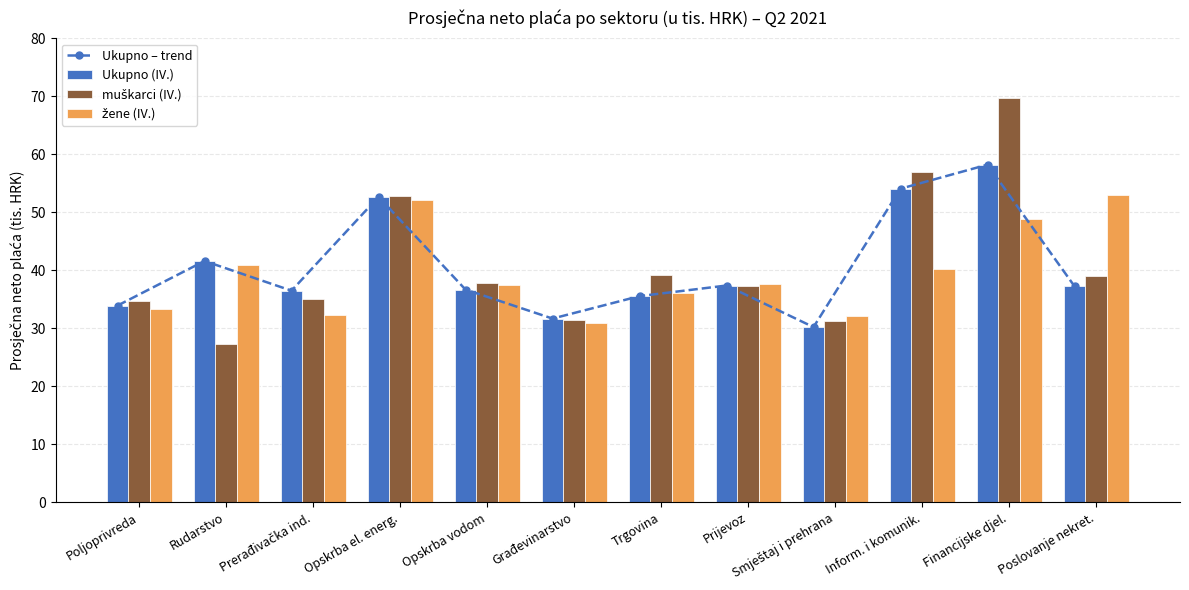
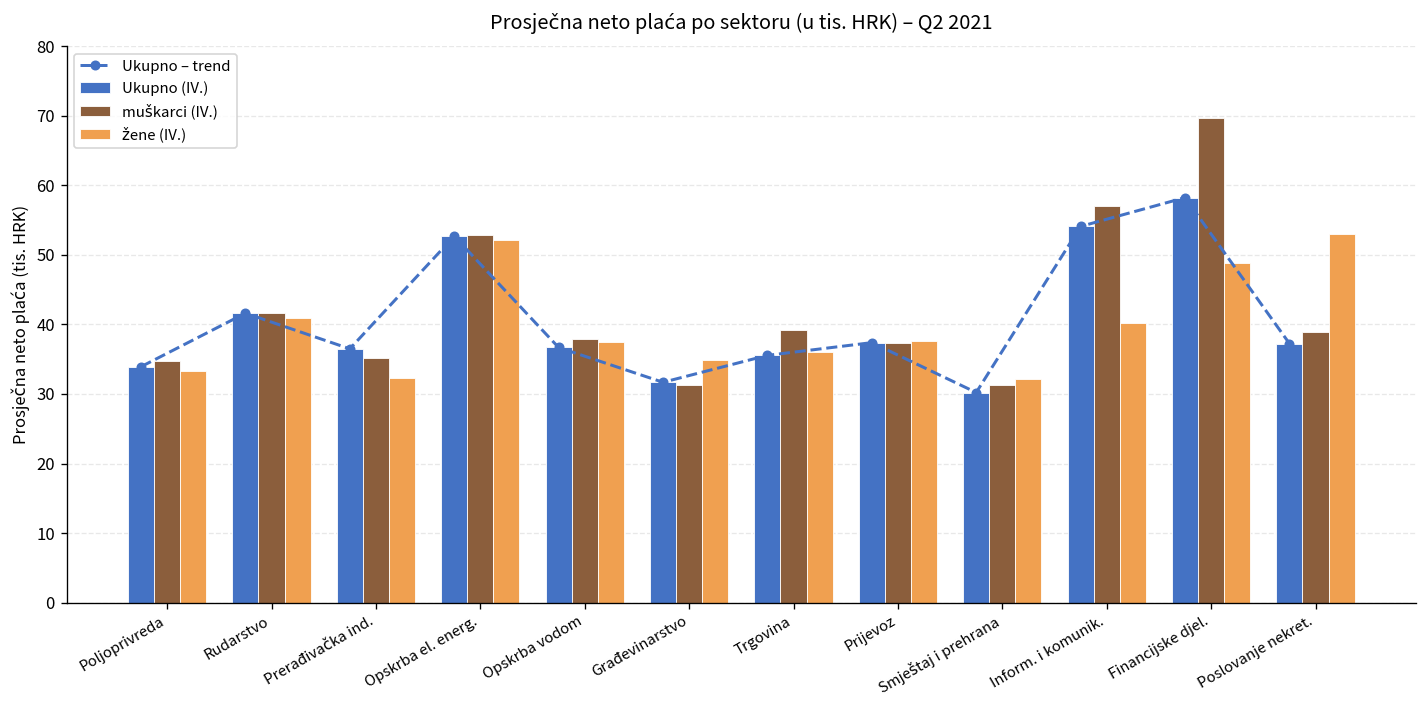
  {
    "Ukupno (IV.)": {
      "Poljoprivreda": 34,
      "Rudarstvo": 42,
      "Prerađivačka ind.": 36,
      "Opskrba el. energ.": 53,
      "Opskrba vodom": 37,
      "Građevinarstvo": 32,
      "Trgovina": 36,
      "Prijevoz": 37,
      "Smještaj i prehrana": 30,
      "Inform. i komunik.": 54,
      "Financijske djel.": 58,
      "Poslovanje nekret.": 37
    },
    "muškarci (IV.)": {
      "Poljoprivreda": 35,
-     "Rudarstvo": 27,
+     "Rudarstvo": 42,
      "Prerađivačka ind.": 35,
      "Opskrba el. energ.": 53,
      "Opskrba vodom": 38,
      "Građevinarstvo": 31,
      "Trgovina": 39,
      "Prijevoz": 37,
      "Smještaj i prehrana": 31,
      "Inform. i komunik.": 57,
      "Financijske djel.": 70,
      "Poslovanje nekret.": 39
    },
    "žene (IV.)": {
      "Poljoprivreda": 33,
      "Rudarstvo": 41,
      "Prerađivačka ind.": 32,
      "Opskrba el. energ.": 52,
      "Opskrba vodom": 37,
-     "Građevinarstvo": 31,
+     "Građevinarstvo": 35,
      "Trgovina": 36,
      "Prijevoz": 38,
      "Smještaj i prehrana": 32,
      "Inform. i komunik.": 40,
      "Financijske djel.": 49,
      "Poslovanje nekret.": 53
    }
  }
